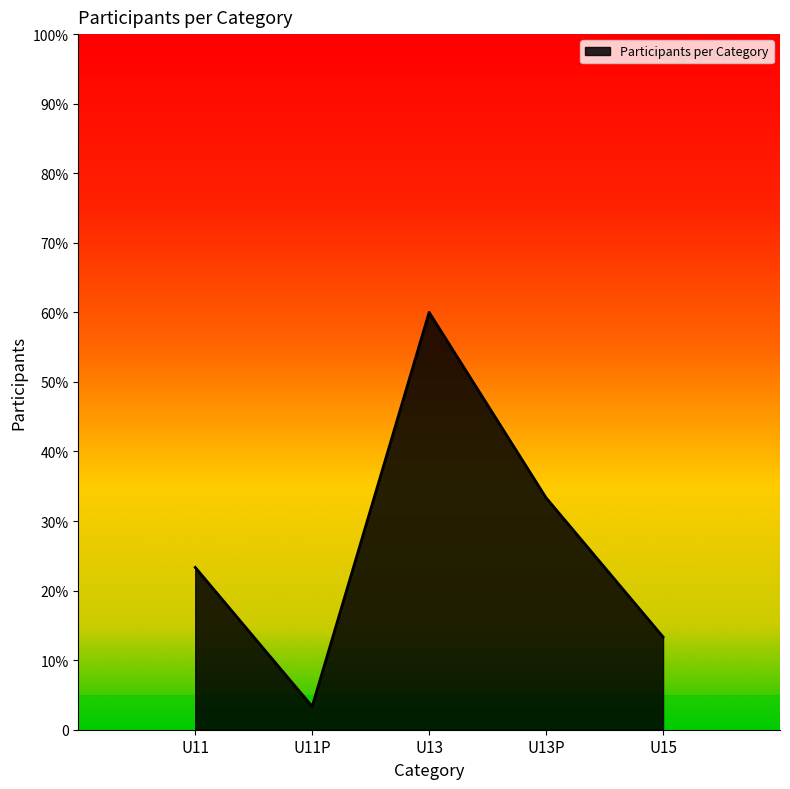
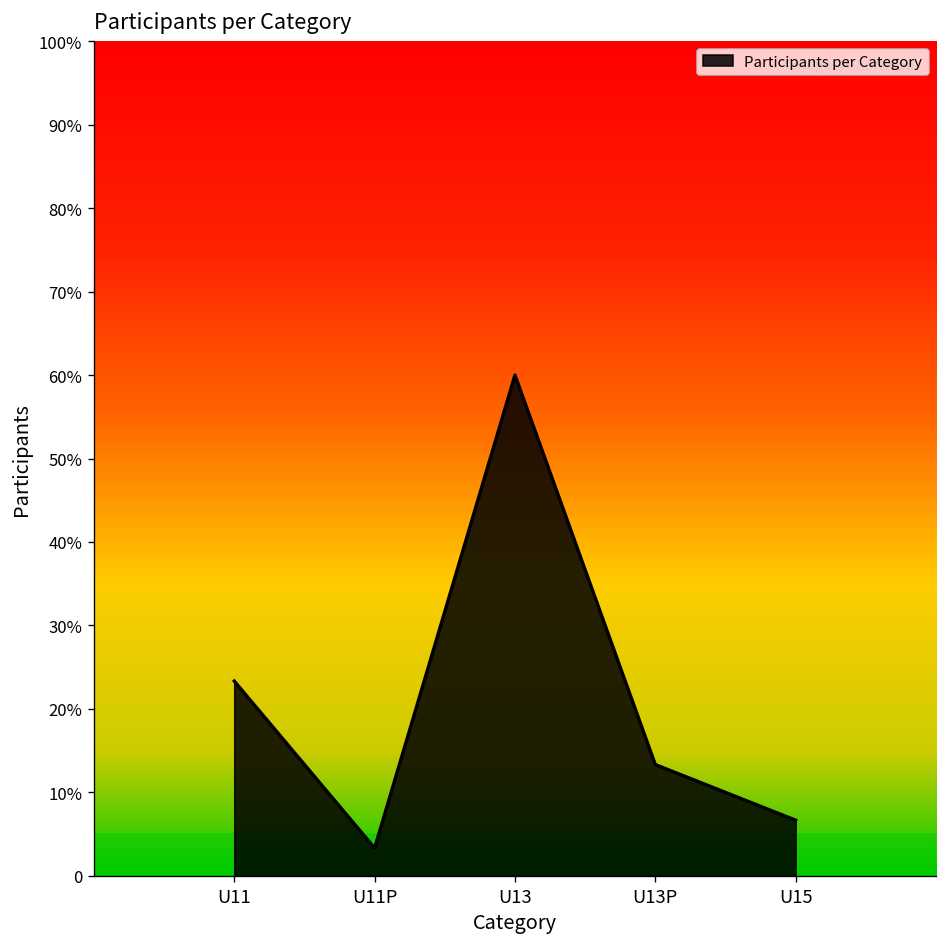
  {
    "U11": "23%",
    "U13": "60%",
-   "U13P": "33%",
-   "U15": "13%"
+   "U13P": "13%",
+   "U15": "7%"
  }
